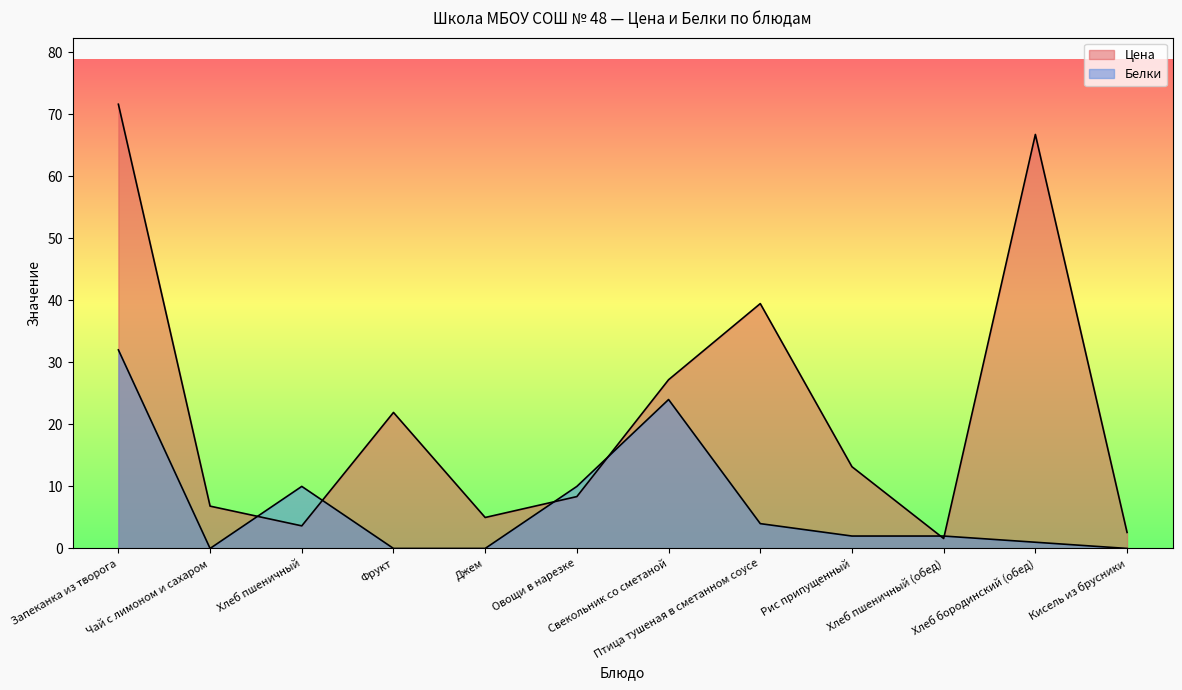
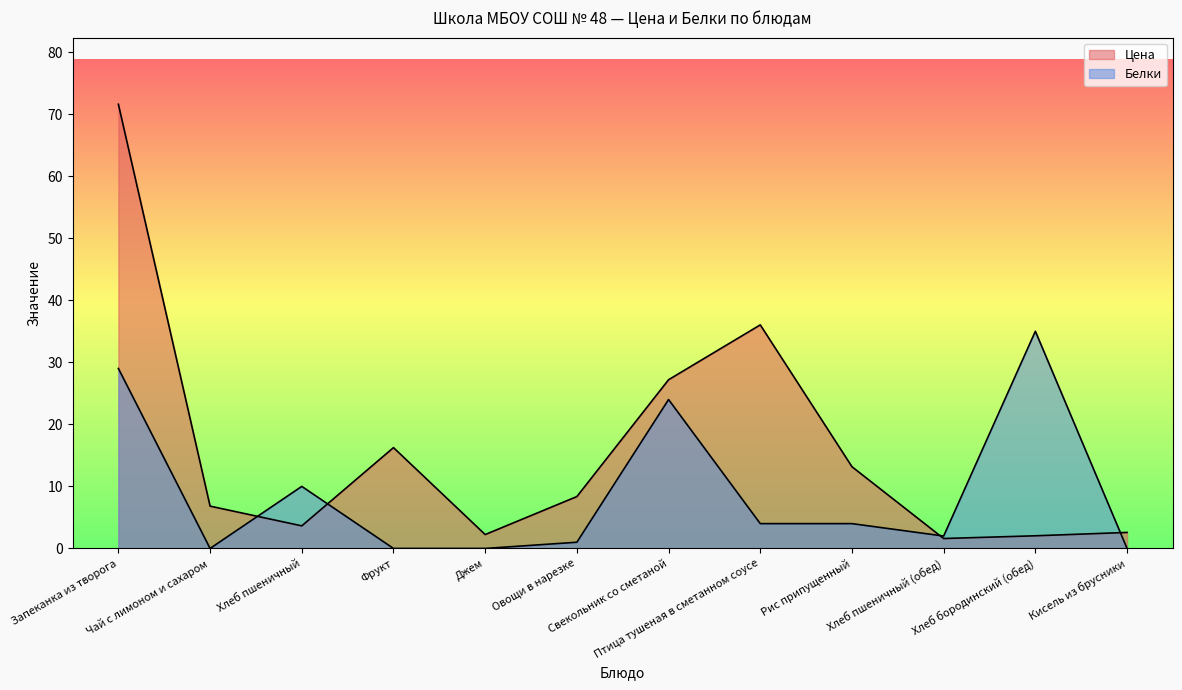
  {
    "Цена": {
      "Запеканка из творога": 72,
      "Чай с лимоном и сахаром": 7,
      "Хлеб пшеничный": 4,
-     "Фрукт": 22,
-     "Джем": 5,
+     "Фрукт": 16,
+     "Джем": 2,
      "Овощи в нарезке": 8,
      "Свекольник со сметаной": 27,
-     "Птица тушеная в сметанном соусе": 39,
+     "Птица тушеная в сметанном соусе": 36,
      "Рис припущенный": 13,
-     "Хлеб бородинский (обед)": 67,
+     "Хлеб бородинский (обед)": 2,
      "Кисель из брусники": 3
    },
    "Белки": {
-     "Запеканка из творога": 32,
+     "Запеканка из творога": 29,
      "Чай с лимоном и сахаром": 0,
      "Хлеб пшеничный": 10,
      "Фрукт": 0,
      "Джем": 0,
-     "Овощи в нарезке": 10,
+     "Овощи в нарезке": 1,
      "Свекольник со сметаной": 24,
      "Птица тушеная в сметанном соусе": 4,
-     "Рис припущенный": 2,
-     "Хлеб бородинский (обед)": 1,
+     "Рис припущенный": 4,
+     "Хлеб бородинский (обед)": 35,
      "Кисель из брусники": 0
    }
  }
